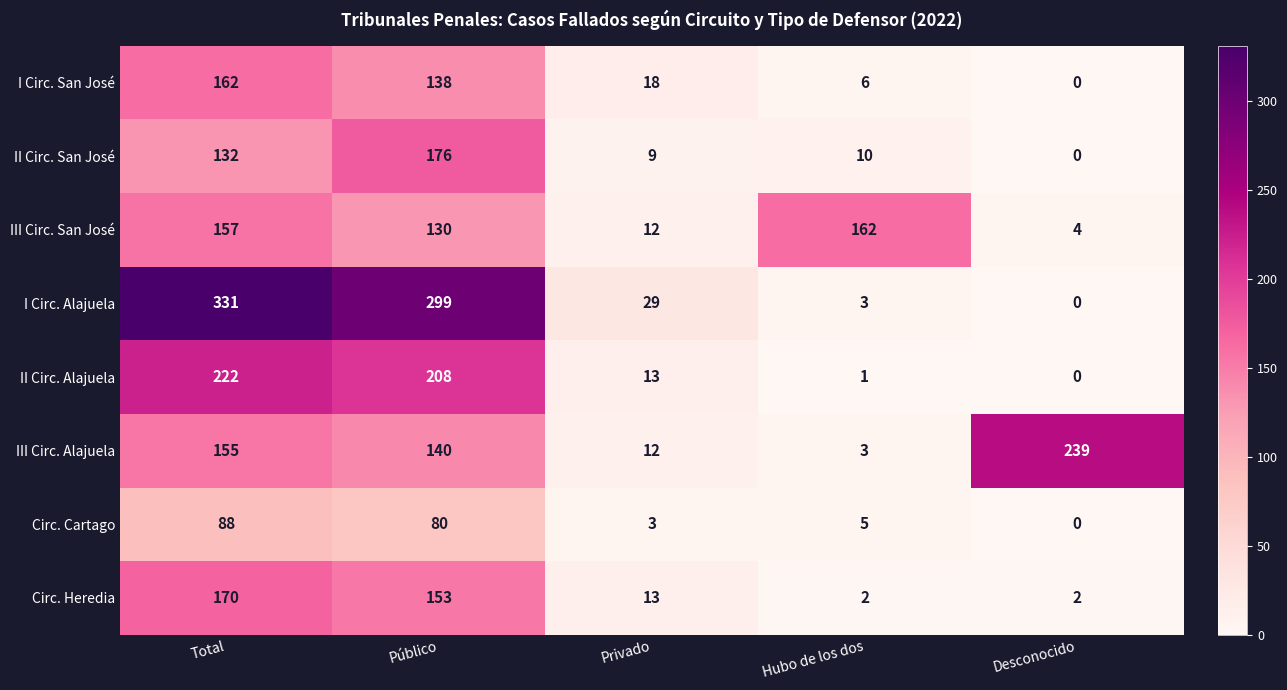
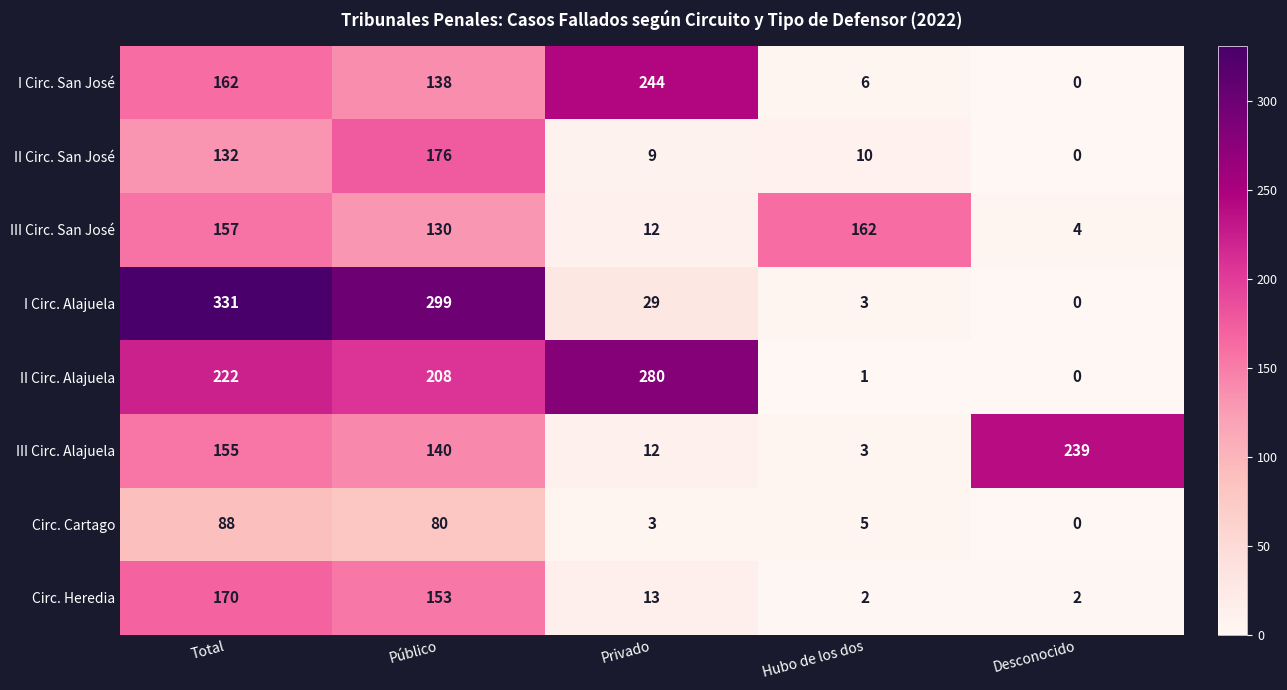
  {
    "I Circ. San José": {
      "Total": 162,
      "Público": 138,
-     "Privado": 18,
+     "Privado": 244,
      "Hubo de los dos": 6,
      "Desconocido": 0
    },
    "II Circ. San José": {
      "Total": 132,
      "Público": 176,
      "Privado": 9,
      "Hubo de los dos": 10,
      "Desconocido": 0
    },
    "III Circ. San José": {
      "Total": 157,
      "Público": 130,
      "Privado": 12,
      "Hubo de los dos": 162,
      "Desconocido": 4
    },
    "I Circ. Alajuela": {
      "Total": 331,
      "Público": 299,
      "Privado": 29,
      "Hubo de los dos": 3,
      "Desconocido": 0
    },
    "II Circ. Alajuela": {
      "Total": 222,
      "Público": 208,
-     "Privado": 13,
+     "Privado": 280,
      "Hubo de los dos": 1,
      "Desconocido": 0
    },
    "III Circ. Alajuela": {
      "Total": 155,
      "Público": 140,
      "Privado": 12,
      "Hubo de los dos": 3,
      "Desconocido": 239
    },
    "Circ. Cartago": {
      "Total": 88,
      "Público": 80,
      "Privado": 3,
      "Hubo de los dos": 5,
      "Desconocido": 0
    },
    "Circ. Heredia": {
      "Total": 170,
      "Público": 153,
      "Privado": 13,
      "Hubo de los dos": 2,
      "Desconocido": 2
    }
  }
